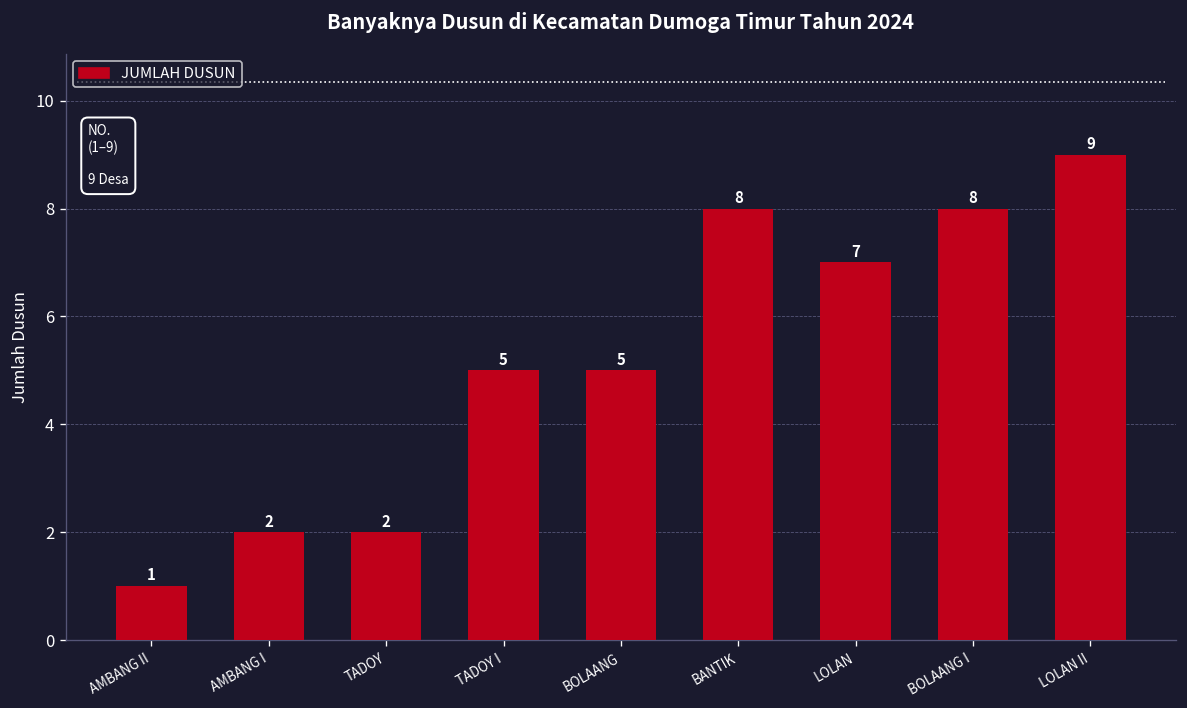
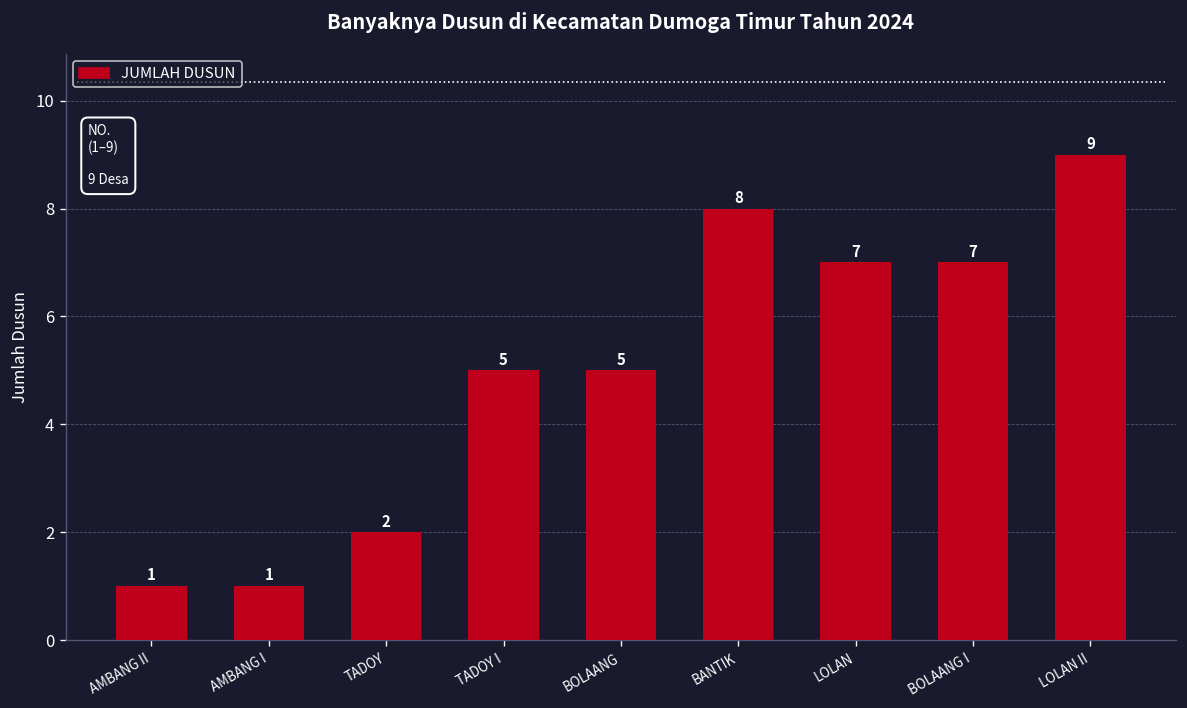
  {
    "AMBANG II": 1,
-   "AMBANG I": 2,
+   "AMBANG I": 1,
    "TADOY": 2,
    "TADOY I": 5,
    "BOLAANG": 5,
    "BANTIK": 8,
    "LOLAN": 7,
-   "BOLAANG I": 8,
+   "BOLAANG I": 7,
    "LOLAN II": 9
  }
